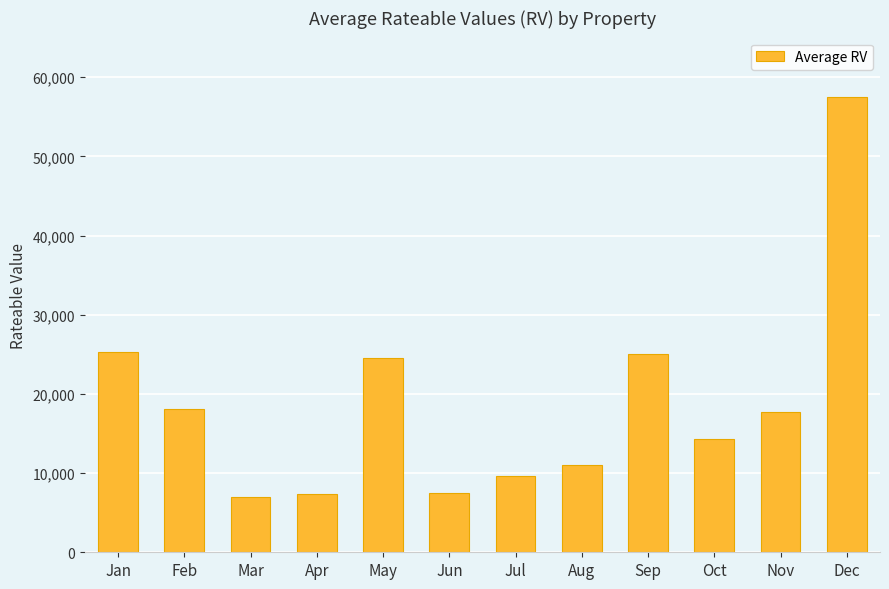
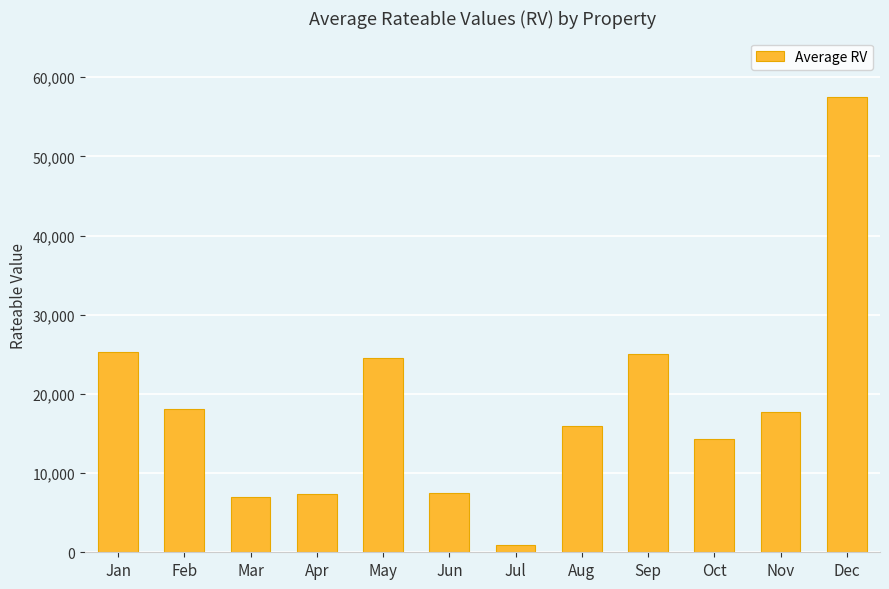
  {
    "Jan": "25,000",
    "Feb": "18,000",
    "Mar": "7,000",
    "Apr": "7,000",
    "May": "25,000",
    "Jun": "8,000",
-   "Jul": "10,000",
-   "Aug": "11,000",
+   "Jul": "1,000",
+   "Aug": "16,000",
    "Sep": "25,000",
    "Oct": "14,000",
    "Nov": "18,000",
    "Dec": "58,000"
  }
